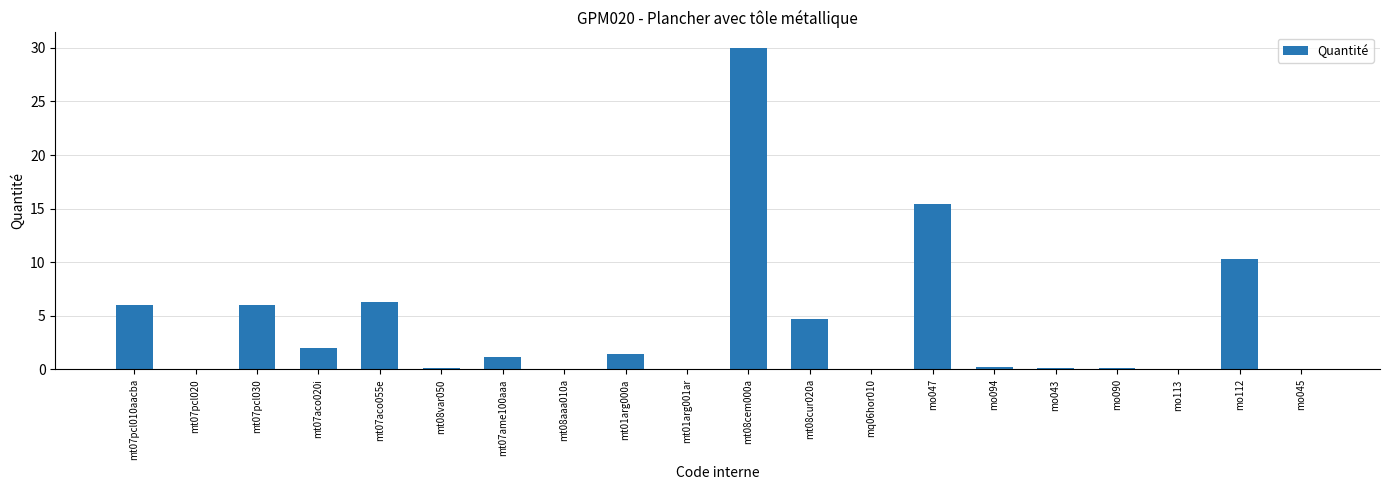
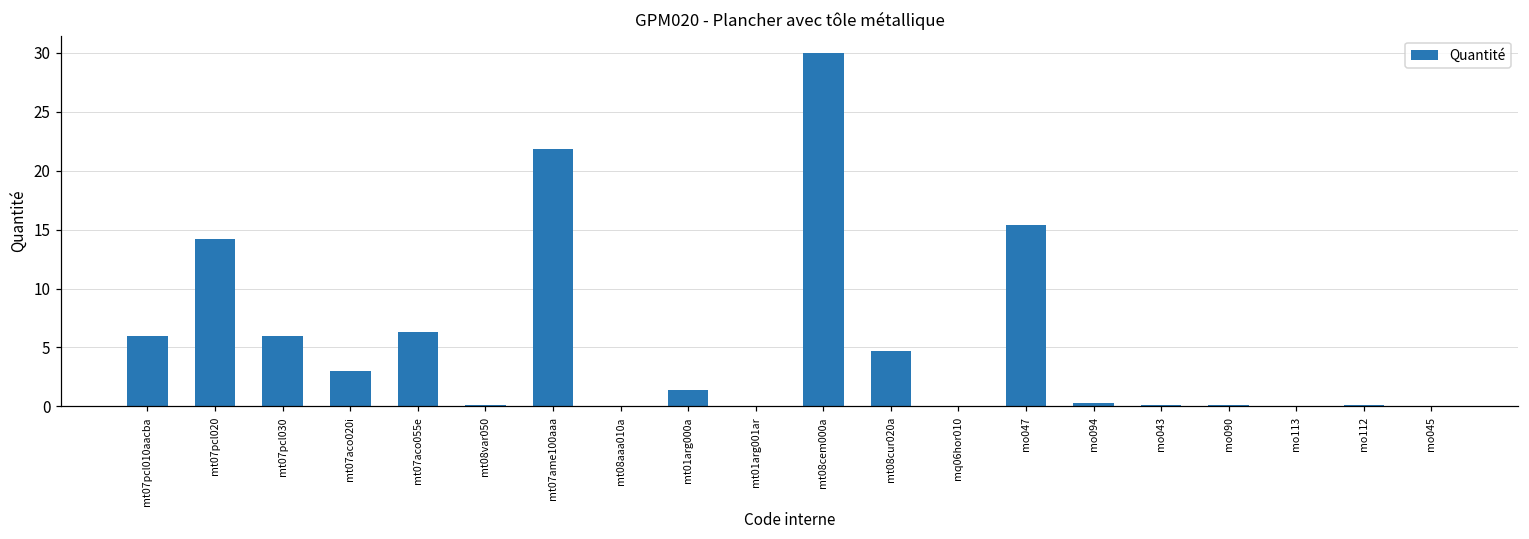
  {
    "mt07pcl010aacba": 6.0,
-   "mt07pcl020": 0.0,
+   "mt07pcl020": 14.2,
    "mt07pcl030": 6.0,
-   "mt07aco020i": 2,
+   "mt07aco020i": 3,
    "mt07aco055e": 6.3,
-   "mt07ame100aaa": 1.2,
+   "mt07ame100aaa": 21.8,
    "mt01arg000a": 1.4,
    "mt08cem000a": 29.9,
    "mt08cur020a": 4.7,
    "mo047": 15.4,
    "mo094": 0.3,
-   "mo112": 10.3
+   "mo112": 0.1
  }
